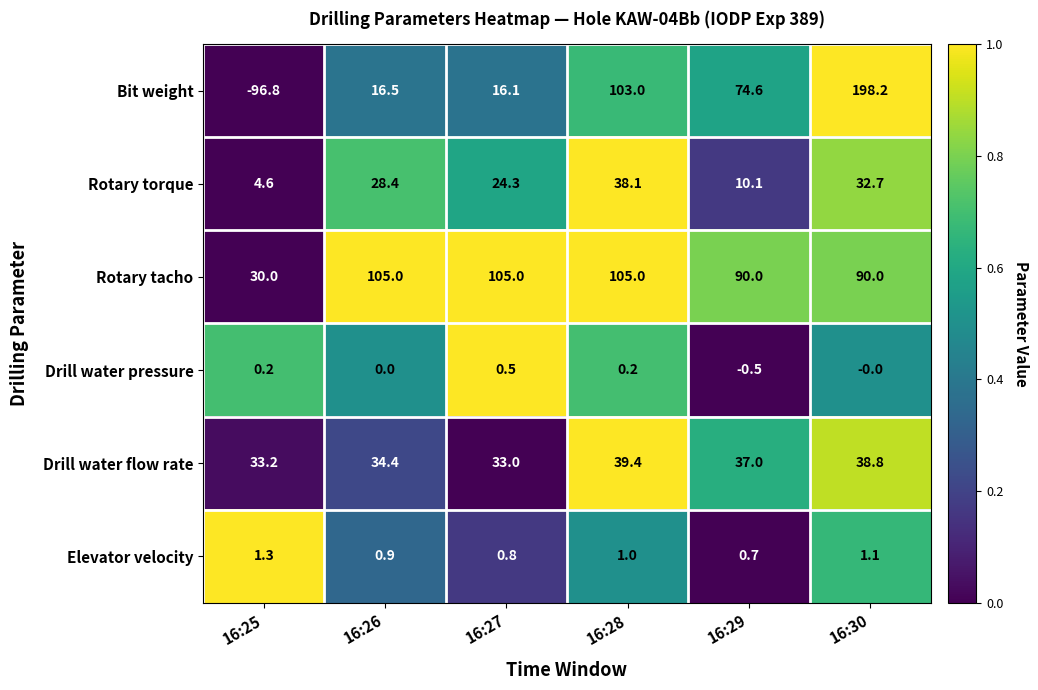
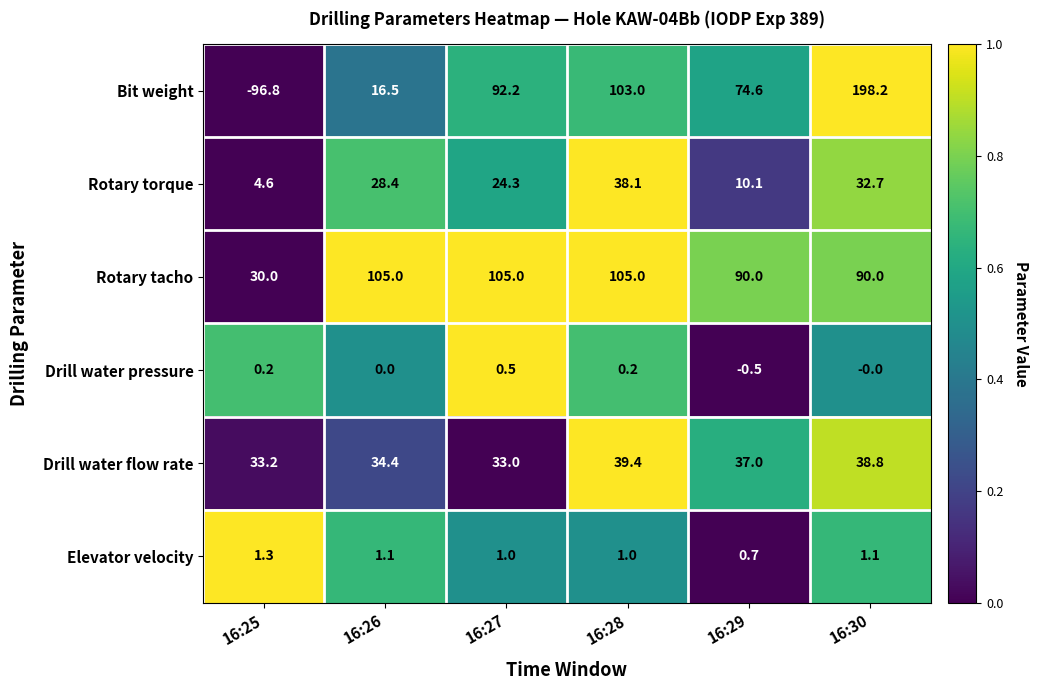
  {
    "Bit weight": {
      "16:25": -96.8,
      "16:26": 16.5,
-     "16:27": 16.1,
+     "16:27": 92.2,
      "16:28": 103.0,
      "16:29": 74.6,
      "16:30": 198.2
    },
    "Rotary torque": {
      "16:25": 4.6,
      "16:26": 28.4,
      "16:27": 24.3,
      "16:28": 38.1,
      "16:29": 10.1,
      "16:30": 32.7
    },
    "Rotary tacho": {
      "16:25": 30.0,
      "16:26": 105.0,
      "16:27": 105.0,
      "16:28": 105.0,
      "16:29": 90.0,
      "16:30": 90.0
    },
    "Drill water pressure": {
      "16:25": 0.2,
      "16:26": 0.0,
      "16:27": 0.5,
      "16:28": 0.2,
      "16:29": -0.5,
      "16:30": -0.0
    },
    "Drill water flow rate": {
      "16:25": 33.2,
      "16:26": 34.4,
      "16:27": 33.0,
      "16:28": 39.4,
      "16:29": 37.0,
      "16:30": 38.8
    },
    "Elevator velocity": {
      "16:25": 1.3,
-     "16:26": 0.9,
-     "16:27": 0.8,
+     "16:26": 1.1,
+     "16:27": 1.0,
      "16:28": 1.0,
      "16:29": 0.7,
      "16:30": 1.1
    }
  }
